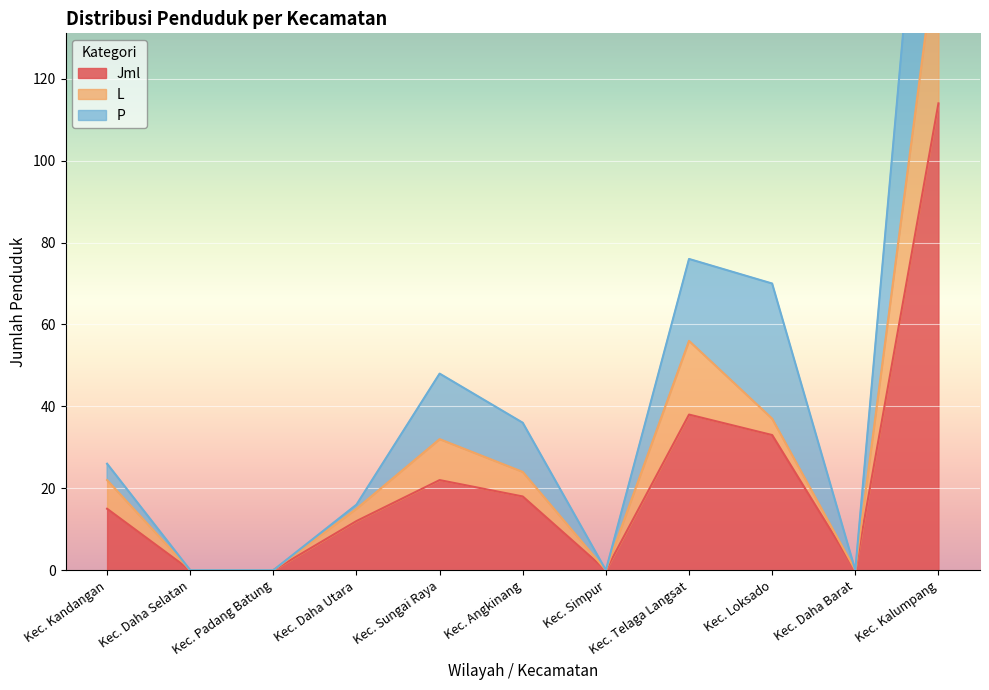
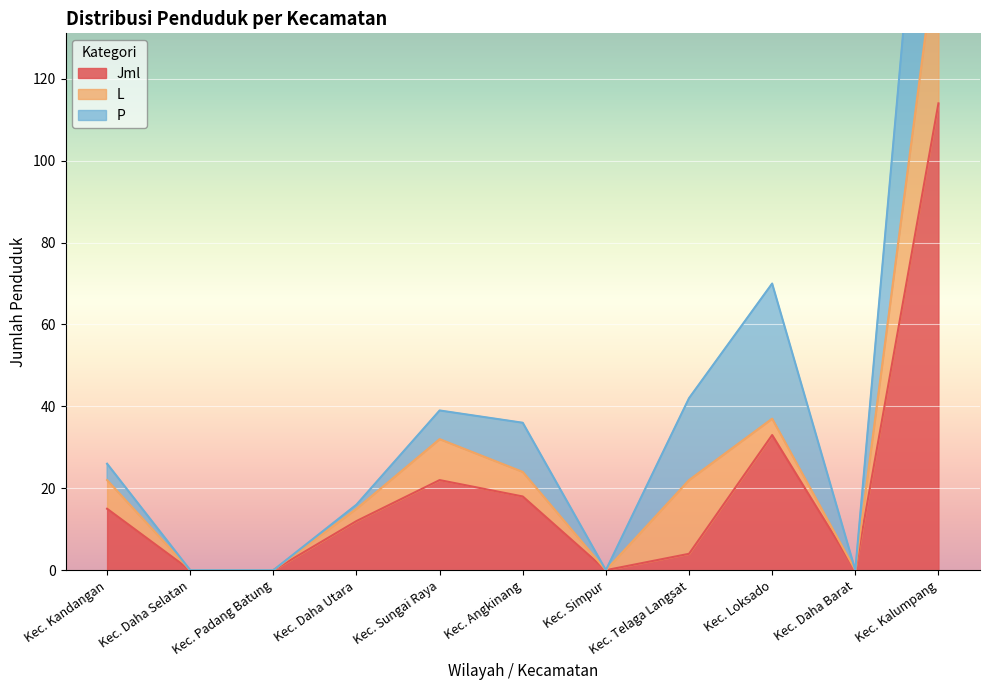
  {
    "Jml": {
      "Kec. Kandangan": 15,
      "Kec. Daha Utara": 12,
      "Kec. Sungai Raya": 22,
      "Kec. Angkinang": 18,
-     "Kec. Telaga Langsat": 38,
+     "Kec. Telaga Langsat": 4,
      "Kec. Loksado": 33,
      "Kec. Kalumpang": 114
    },
    "L": {
      "Kec. Kandangan": 7,
      "Kec. Daha Utara": 3,
      "Kec. Sungai Raya": 10,
      "Kec. Angkinang": 6,
      "Kec. Telaga Langsat": 18,
      "Kec. Loksado": 4
    },
    "P": {
      "Kec. Kandangan": 4,
      "Kec. Daha Utara": 1,
-     "Kec. Sungai Raya": 16,
+     "Kec. Sungai Raya": 7,
      "Kec. Angkinang": 12,
      "Kec. Telaga Langsat": 20,
      "Kec. Loksado": 33
    }
  }
